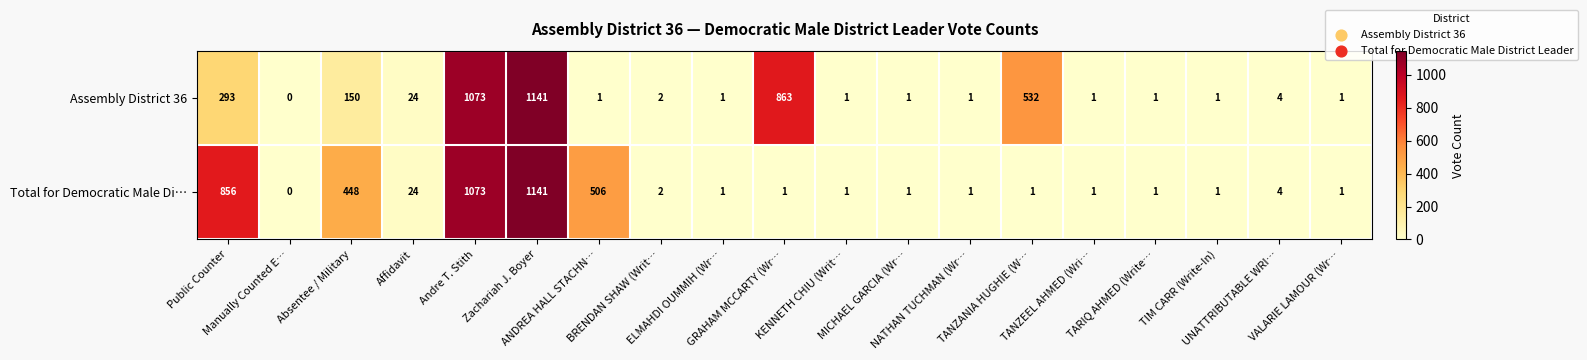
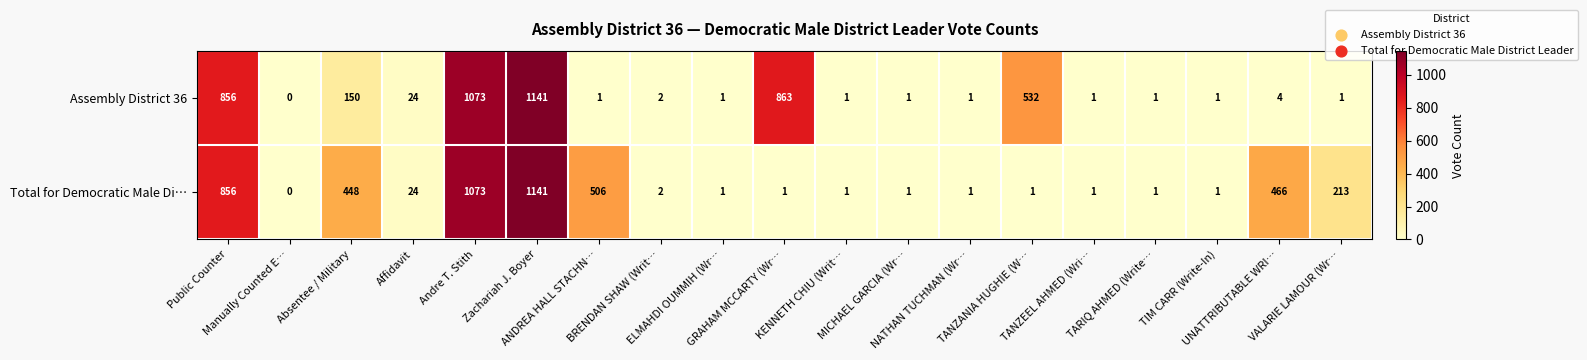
  {
    "Assembly District 36": {
-     "Public Counter": 293,
+     "Public Counter": 856,
      "Manually Counted E…": 0,
      "Absentee / Military": 150,
      "Affidavit": 24,
      "Andre T. Stith": 1073,
      "Zachariah J. Boyer": 1141,
      "ANDREA HALL STACHN…": 1,
      "BRENDAN SHAW (Writ…": 2,
      "ELMAHDI OUMMIH (Wr…": 1,
      "GRAHAM MCCARTY (Wr…": 863,
      "KENNETH CHIU (Writ…": 1,
      "MICHAEL GARCIA (Wr…": 1,
      "NATHAN TUCHMAN (Wr…": 1,
      "TANZANIA HUGHIE (W…": 532,
      "TANZEEL AHMED (Wri…": 1,
      "TARIQ AHMED (Write…": 1,
      "TIM CARR (Write-In)": 1,
      "UNATTRIBUTABLE WRI…": 4,
      "VALARIE LAMOUR (Wr…": 1
    },
    "Total for Democratic Male Di…": {
      "Public Counter": 856,
      "Manually Counted E…": 0,
      "Absentee / Military": 448,
      "Affidavit": 24,
      "Andre T. Stith": 1073,
      "Zachariah J. Boyer": 1141,
      "ANDREA HALL STACHN…": 506,
      "BRENDAN SHAW (Writ…": 2,
      "ELMAHDI OUMMIH (Wr…": 1,
      "GRAHAM MCCARTY (Wr…": 1,
      "KENNETH CHIU (Writ…": 1,
      "MICHAEL GARCIA (Wr…": 1,
      "NATHAN TUCHMAN (Wr…": 1,
      "TANZANIA HUGHIE (W…": 1,
      "TANZEEL AHMED (Wri…": 1,
      "TARIQ AHMED (Write…": 1,
      "TIM CARR (Write-In)": 1,
-     "UNATTRIBUTABLE WRI…": 4,
-     "VALARIE LAMOUR (Wr…": 1
+     "UNATTRIBUTABLE WRI…": 466,
+     "VALARIE LAMOUR (Wr…": 213
    }
  }
